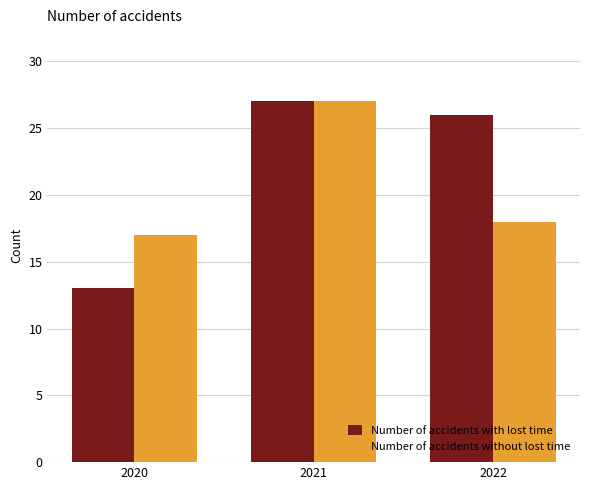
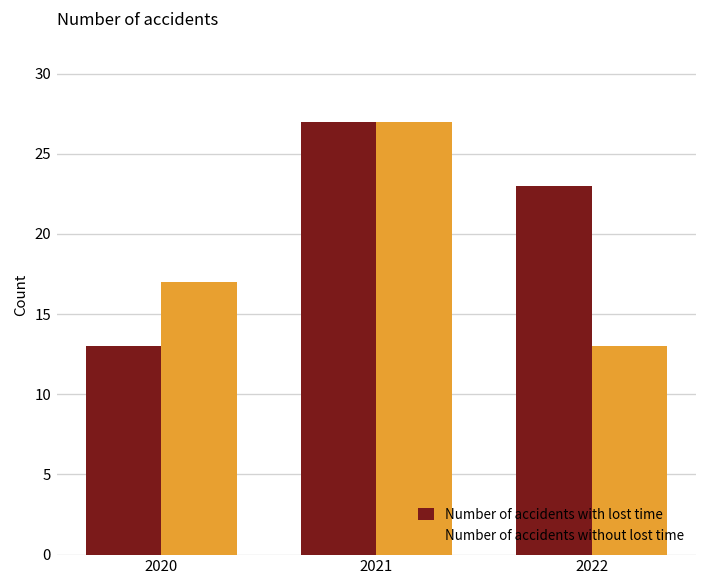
  {
    "Number of accidents with lost time": {
      "2020": 13,
      "2021": 27,
-     "2022": 26
+     "2022": 23
    },
    "Number of accidents without lost time": {
      "2020": 17,
      "2021": 27,
-     "2022": 18
+     "2022": 13
    }
  }
